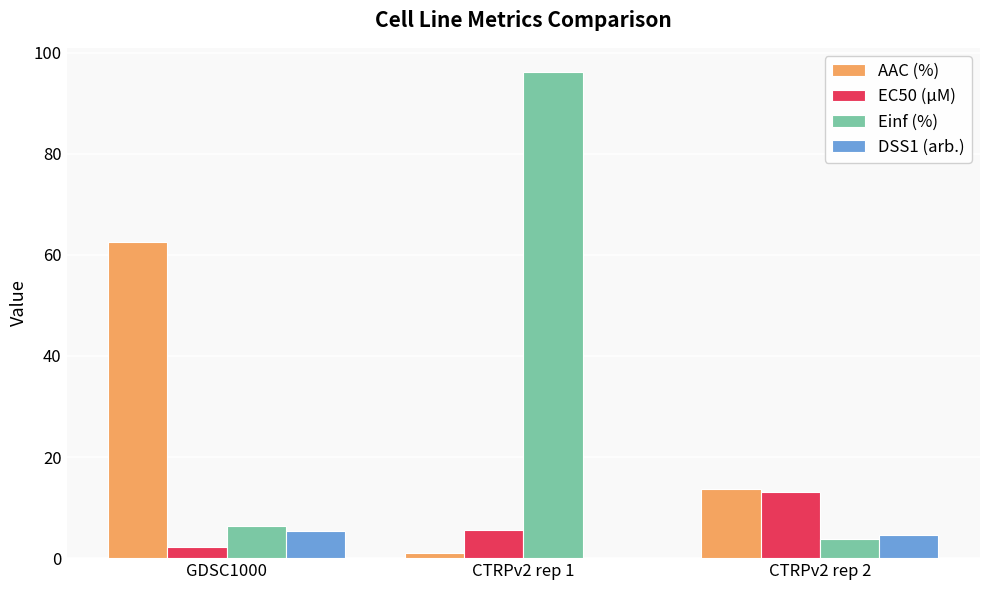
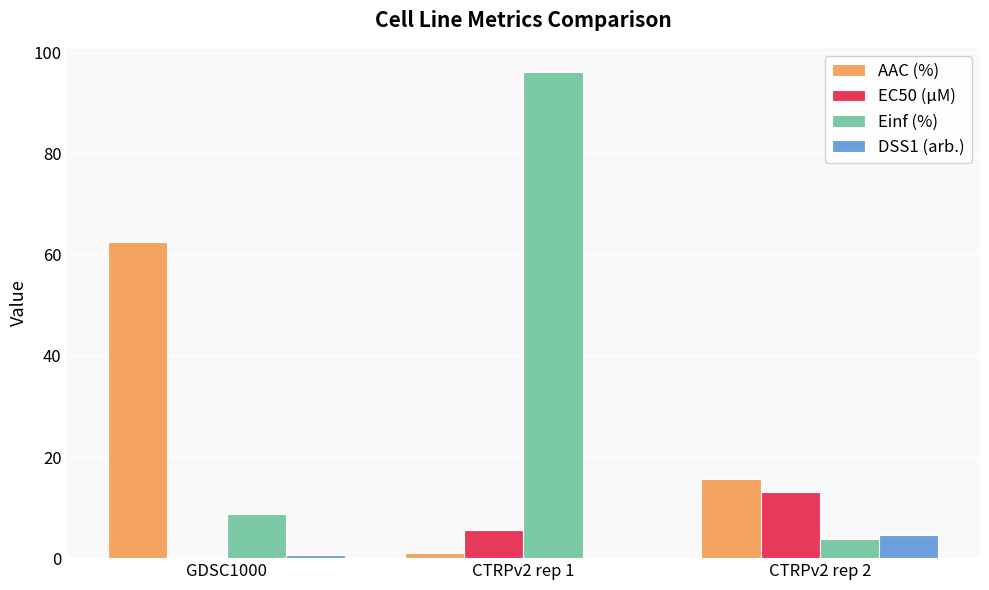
  {
    "AAC (%)": {
      "GDSC1000": 63,
      "CTRPv2 rep 1": 1,
-     "CTRPv2 rep 2": 14
+     "CTRPv2 rep 2": 16
    },
    "EC50 (µM)": {
-     "GDSC1000": 2,
+     "GDSC1000": 0,
      "CTRPv2 rep 1": 5,
      "CTRPv2 rep 2": 13
    },
    "Einf (%)": {
-     "GDSC1000": 6,
+     "GDSC1000": 9,
      "CTRPv2 rep 1": 96,
      "CTRPv2 rep 2": 4
    },
    "DSS1 (arb.)": {
-     "GDSC1000": 5,
+     "GDSC1000": 1,
      "CTRPv2 rep 1": 0,
      "CTRPv2 rep 2": 5
    }
  }
